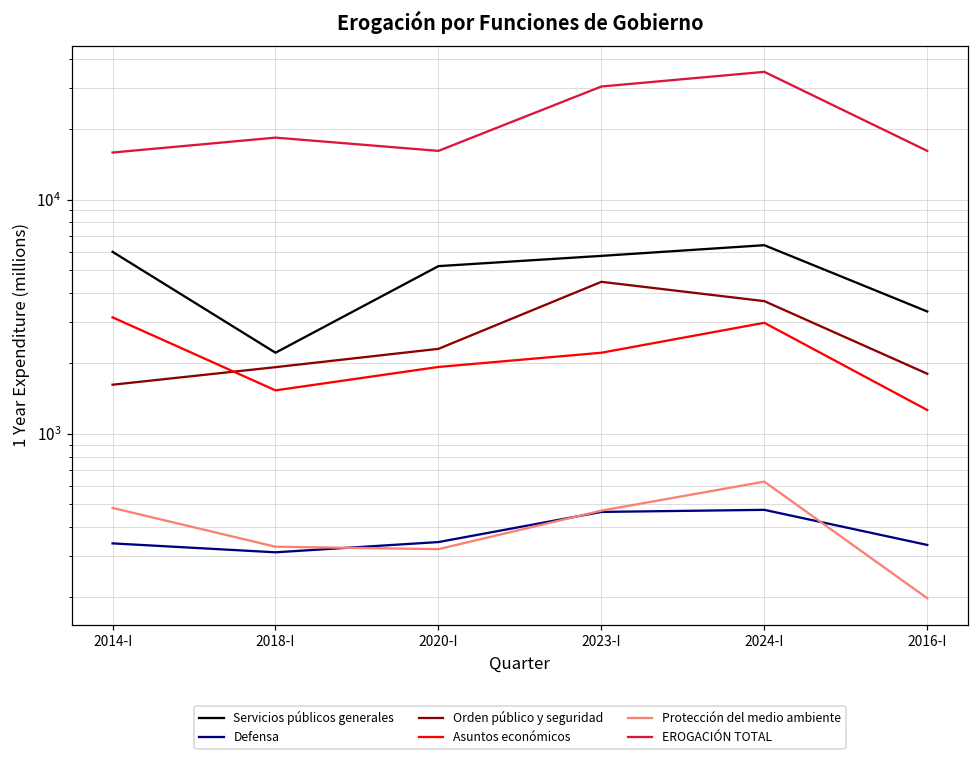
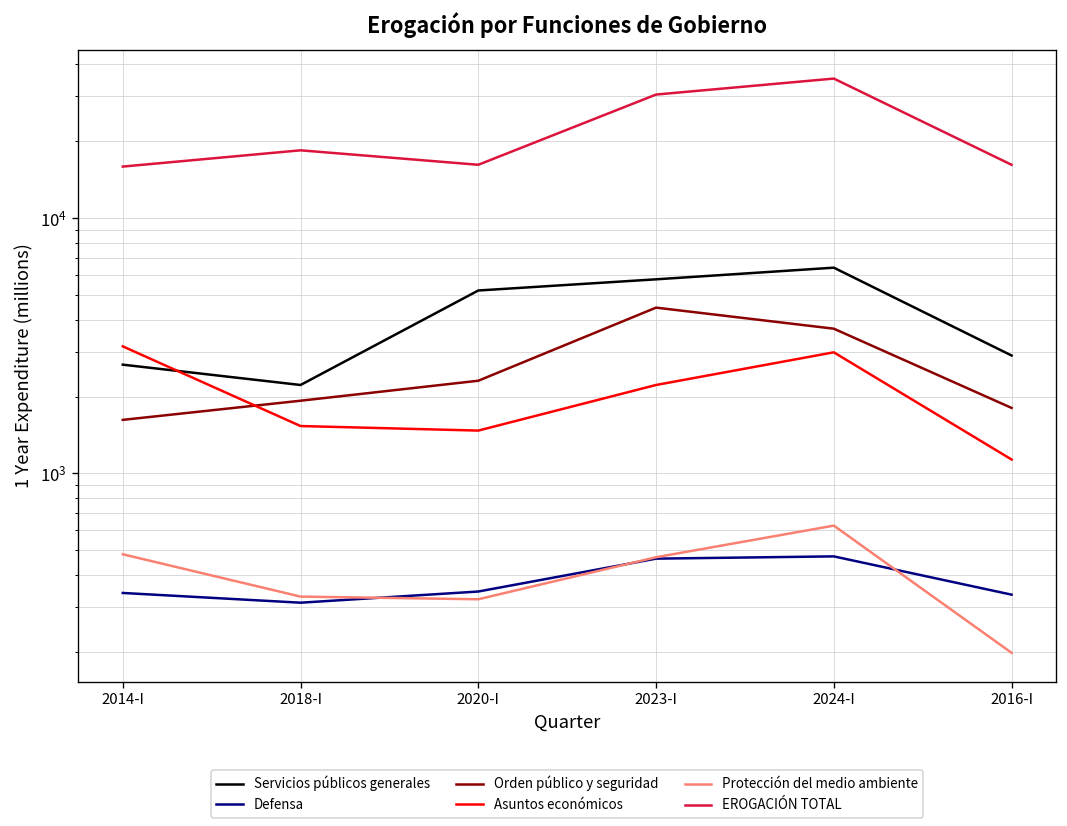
  {
    "Servicios públicos generales": {
-     "2014-I": 6000,
+     "2014-I": 2700,
      "2018-I": 2200,
      "2020-I": 5200,
      "2023-I": 5800,
      "2024-I": 6400,
-     "2016-I": 3300
+     "2016-I": 2900
    },
    "Defensa": {
      "2014-I": 340,
      "2018-I": 310,
      "2020-I": 340,
      "2024-I": 470,
      "2016-I": 340
    },
    "Orden público y seguridad": {
      "2014-I": 1600,
      "2018-I": 1900,
      "2020-I": 2300,
      "2023-I": 4500,
      "2024-I": 3700,
      "2016-I": 1800
    },
    "Asuntos económicos": {
      "2014-I": 3100,
      "2018-I": 1500,
-     "2020-I": 1900,
+     "2020-I": 1500,
      "2023-I": 2200,
      "2024-I": 3000,
-     "2016-I": 1300
+     "2016-I": 1100
    },
    "Protección del medio ambiente": {
      "2014-I": 480,
      "2018-I": 330,
      "2020-I": 320,
      "2024-I": 620,
      "2016-I": 200
    },
    "EROGACIÓN TOTAL": {
      "2014-I": 16000,
      "2018-I": 18000,
      "2020-I": 16000,
      "2023-I": 30000,
      "2024-I": 35000,
      "2016-I": 16000
    }
  }
